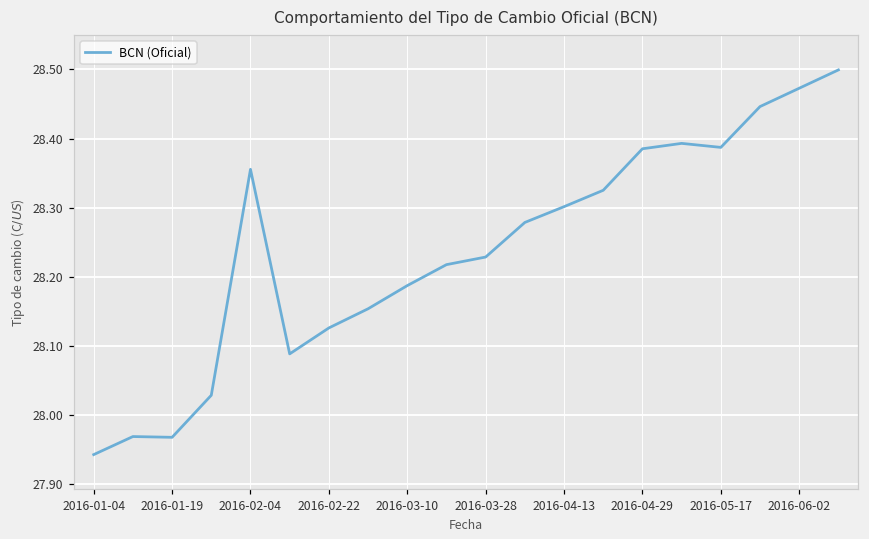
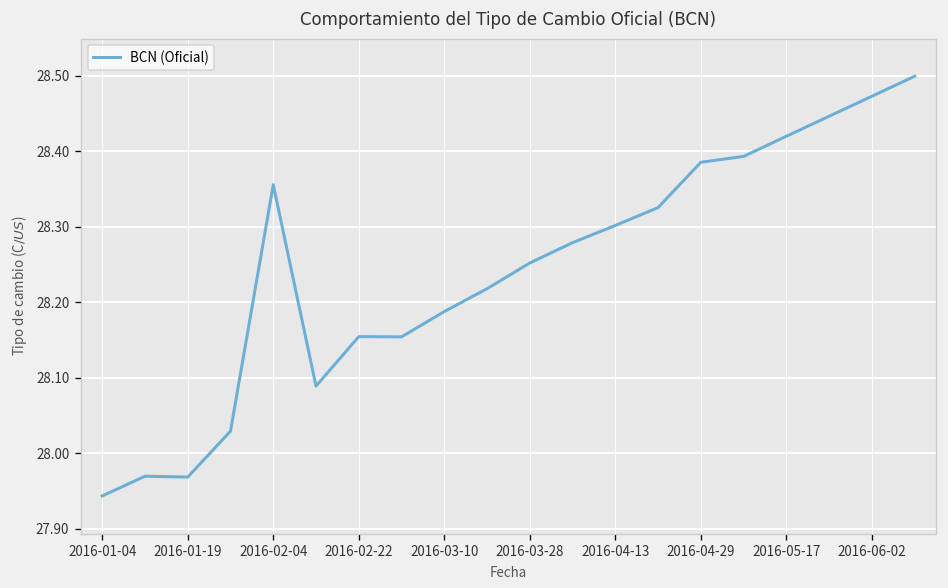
  {
    "2016-01-04": 27.94,
    "2016-01-19": 27.97,
    "2016-02-04": 28.36,
-   "2016-02-22": 28.13,
+   "2016-02-22": 28.15,
    "2016-03-10": 28.19,
-   "2016-03-28": 28.23,
+   "2016-03-28": 28.25,
    "2016-04-13": 28.30,
    "2016-04-29": 28.39,
-   "2016-05-17": 28.39,
+   "2016-05-17": 28.42,
    "2016-06-02": 28.47
  }
